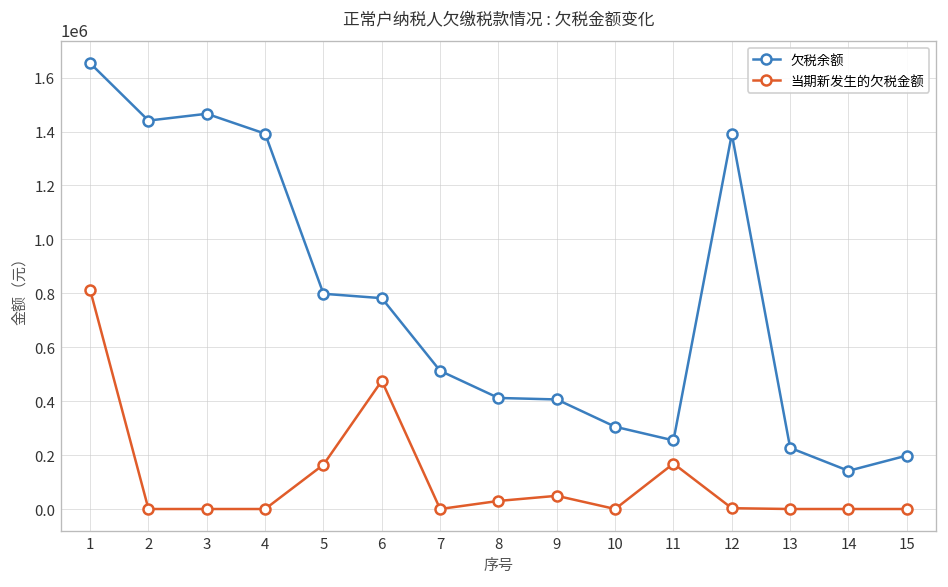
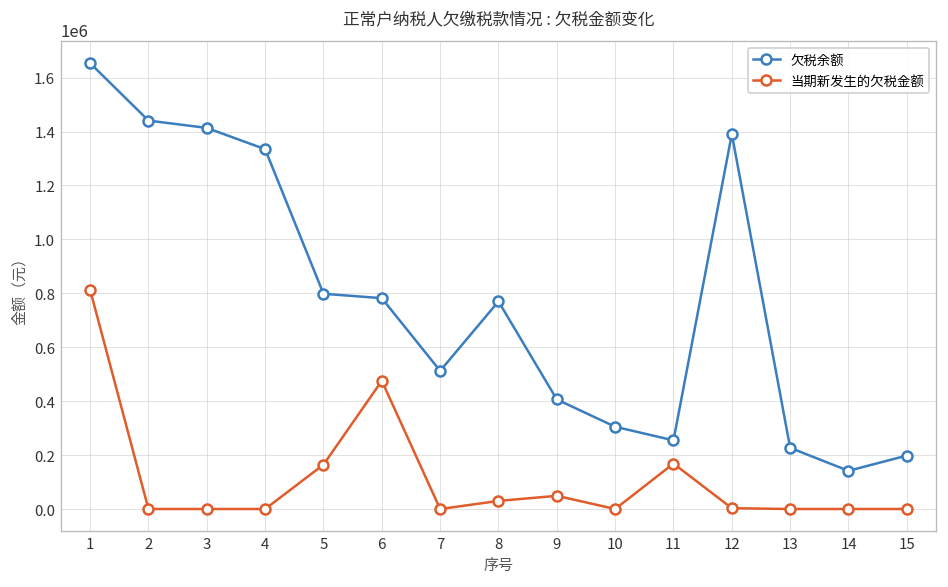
  {
    "欠税余额": {
      "1": 1650000,
      "2": 1440000,
-     "3": 1470000,
-     "4": 1390000,
+     "3": 1410000,
+     "4": 1330000,
      "5": 800000,
      "6": 780000,
      "7": 510000,
-     "8": 410000,
+     "8": 770000,
      "9": 410000,
      "10": 310000,
      "11": 250000,
      "12": 1390000,
      "13": 230000,
      "14": 140000,
      "15": 200000
    },
    "当期新发生的欠税金额": {
      "1": 810000,
      "2": 0,
      "3": 0,
      "4": 0,
      "5": 160000,
      "6": 480000,
      "7": 0,
      "8": 30000,
      "9": 50000,
      "10": 0,
      "11": 170000,
      "12": 0,
      "13": 0,
      "14": 0,
      "15": 0
    }
  }
